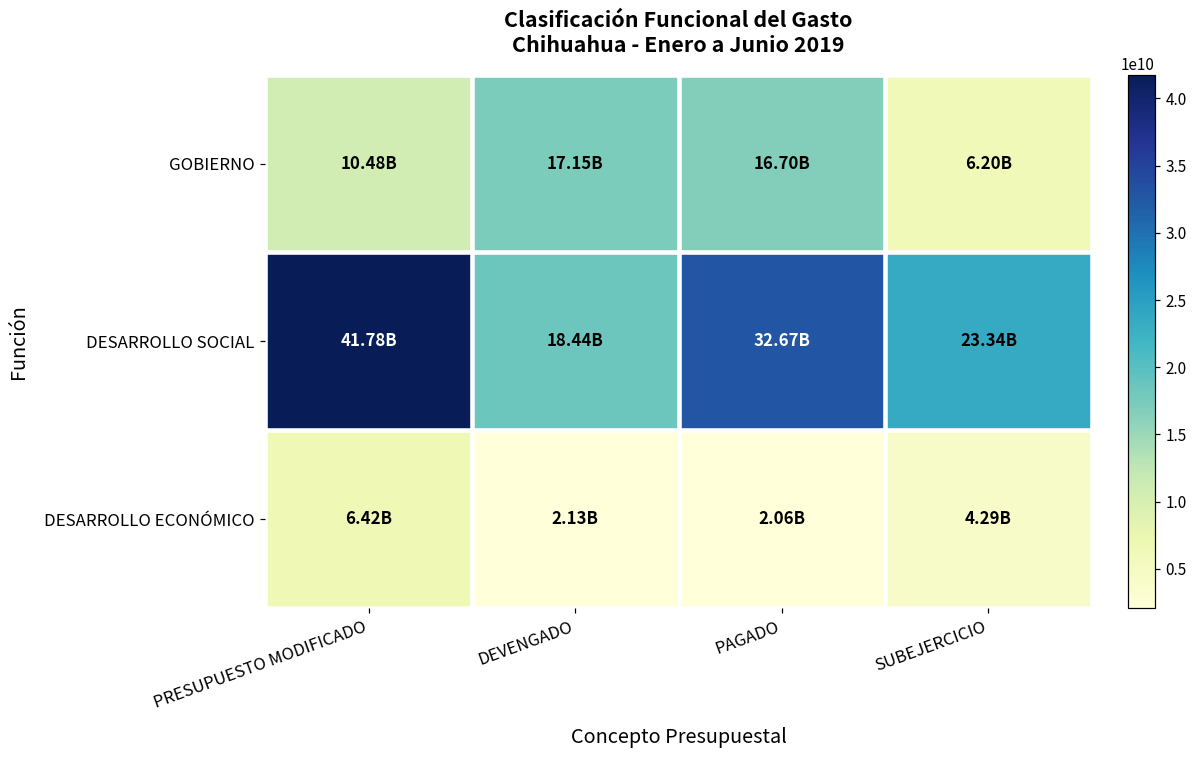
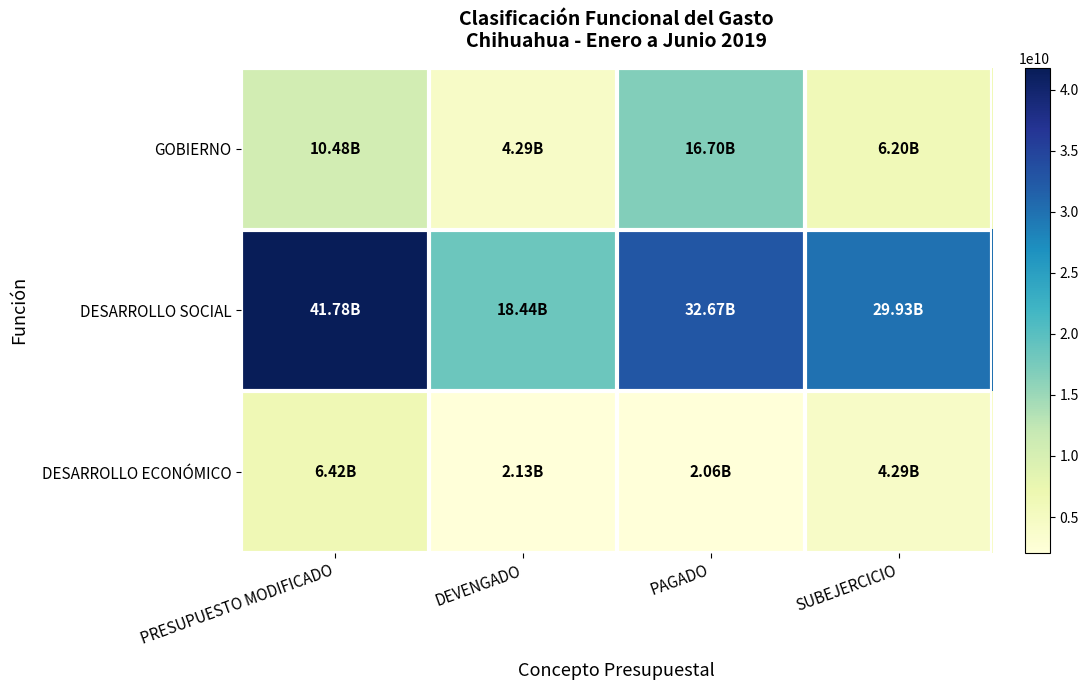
  {
    "GOBIERNO": {
      "PRESUPUESTO MODIFICADO": "10.48B",
-     "DEVENGADO": "17.15B",
+     "DEVENGADO": "4.29B",
      "PAGADO": "16.70B",
      "SUBEJERCICIO": "6.20B"
    },
    "DESARROLLO SOCIAL": {
      "PRESUPUESTO MODIFICADO": "41.78B",
      "DEVENGADO": "18.44B",
      "PAGADO": "32.67B",
-     "SUBEJERCICIO": "23.34B"
+     "SUBEJERCICIO": "29.93B"
    },
    "DESARROLLO ECONÓMICO": {
      "PRESUPUESTO MODIFICADO": "6.42B",
      "DEVENGADO": "2.13B",
      "PAGADO": "2.06B",
      "SUBEJERCICIO": "4.29B"
    }
  }
